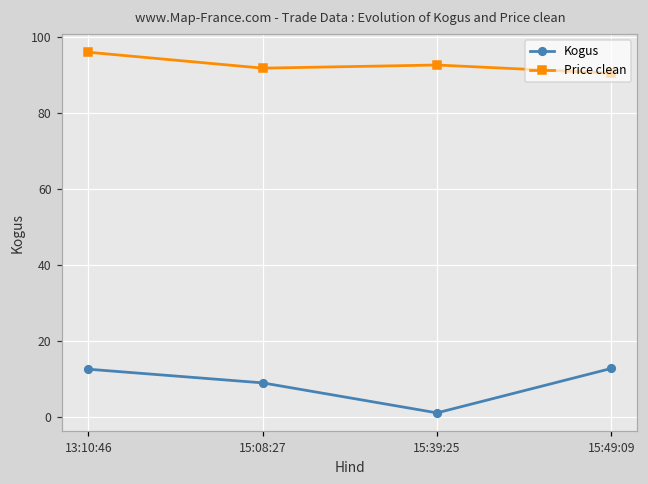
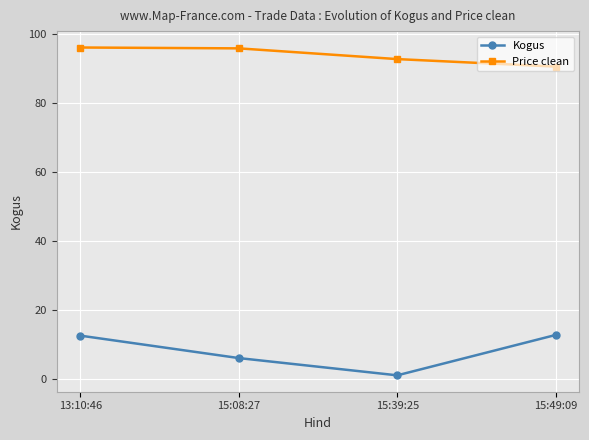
  {
    "Kogus": {
      "13:10:46": 13,
-     "15:08:27": 9,
+     "15:08:27": 6,
      "15:39:25": 1,
      "15:49:09": 13
    },
    "Price clean": {
      "13:10:46": 96,
-     "15:08:27": 92,
+     "15:08:27": 96,
      "15:39:25": 93
    }
  }
